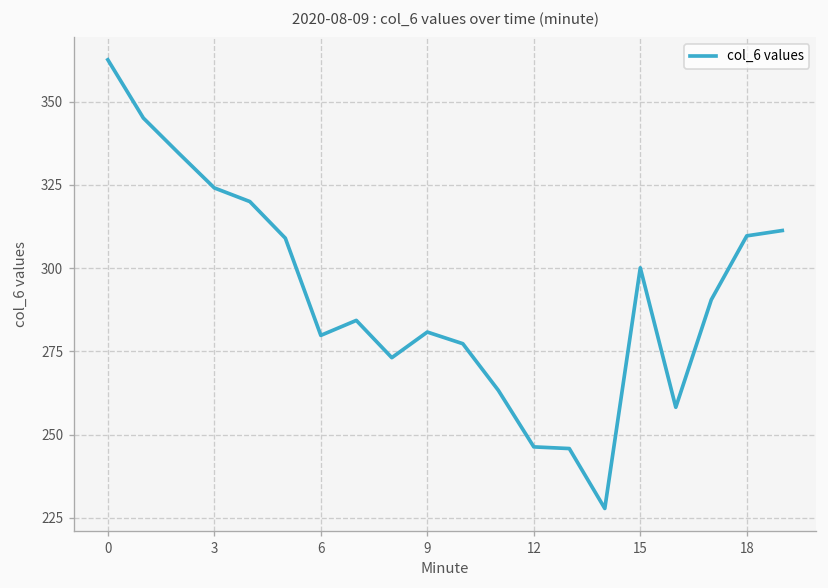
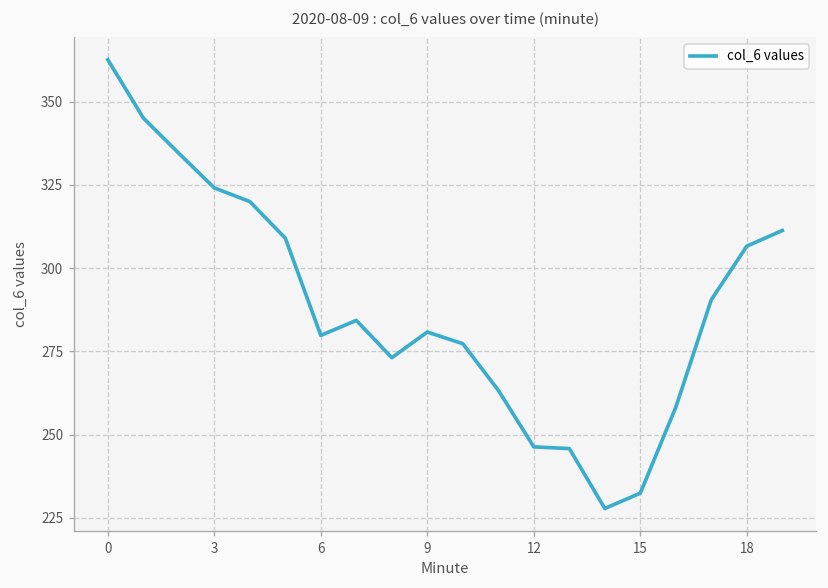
  {
    "0": 363,
    "3": 324,
    "6": 280,
    "9": 281,
    "12": 246,
-   "15": 300,
-   "18": 310
+   "15": 232,
+   "18": 307
  }
